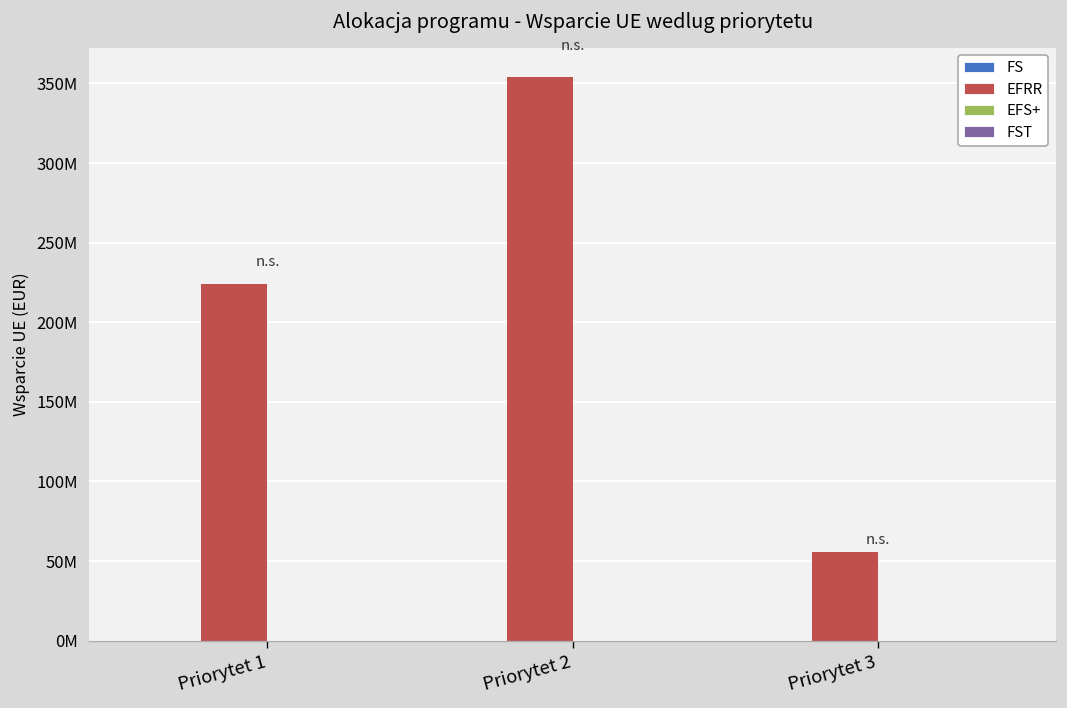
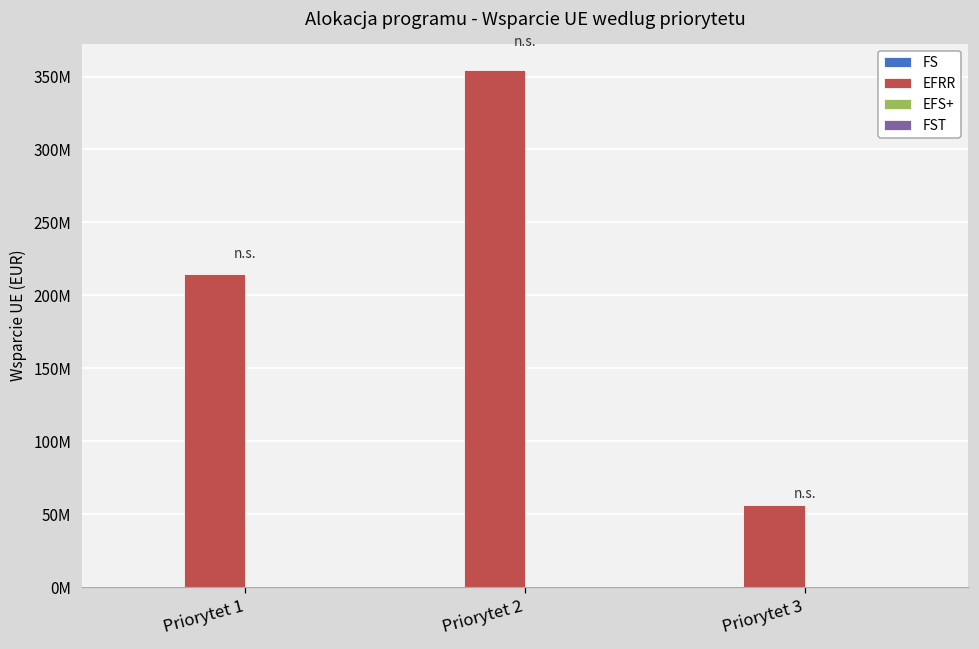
  {
    "FS": {
      "Priorytet 1": 0,
      "Priorytet 2": 0,
      "Priorytet 3": 0
    },
    "EFRR": {
-     "Priorytet 1": 224000000,
+     "Priorytet 1": 215000000,
      "Priorytet 2": 355000000,
      "Priorytet 3": 57000000
    },
    "EFS+": {
      "Priorytet 1": 0,
      "Priorytet 2": 0,
      "Priorytet 3": 0
    },
    "FST": {
      "Priorytet 1": 0,
      "Priorytet 2": 0,
      "Priorytet 3": 0
    }
  }
